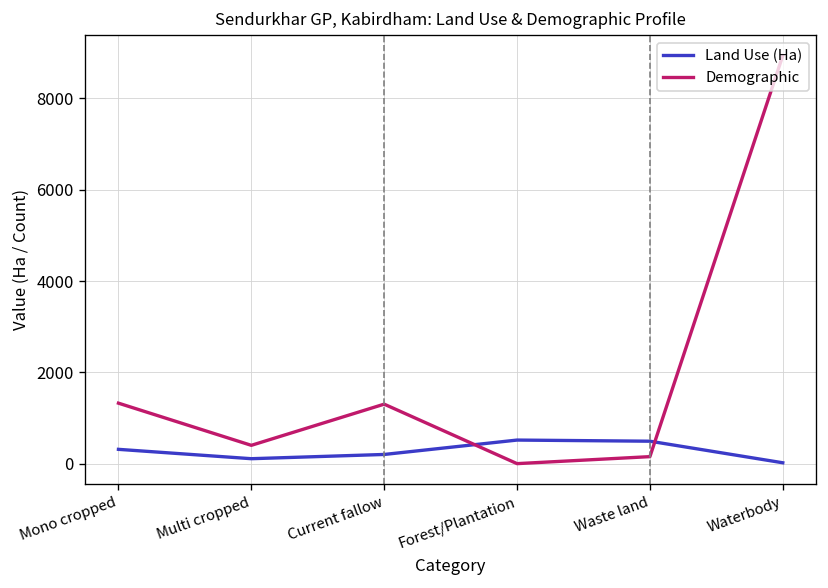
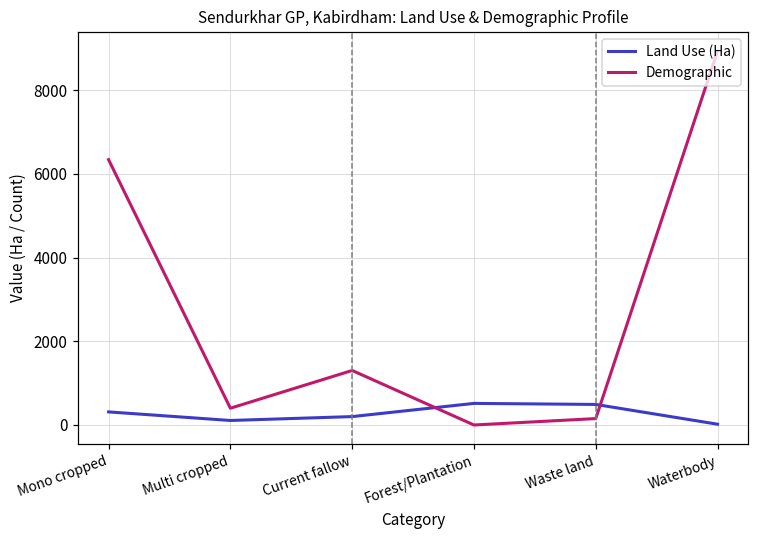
  {
    "Land Use (Ha)": {
      "Mono cropped": 300,
      "Multi cropped": 100,
      "Current fallow": 200,
      "Forest/Plantation": 500,
      "Waste land": 500,
      "Waterbody": 0
    },
    "Demographic": {
-     "Mono cropped": 1300,
+     "Mono cropped": 6300,
      "Multi cropped": 400,
      "Current fallow": 1300,
      "Forest/Plantation": 0,
      "Waste land": 200
    }
  }
